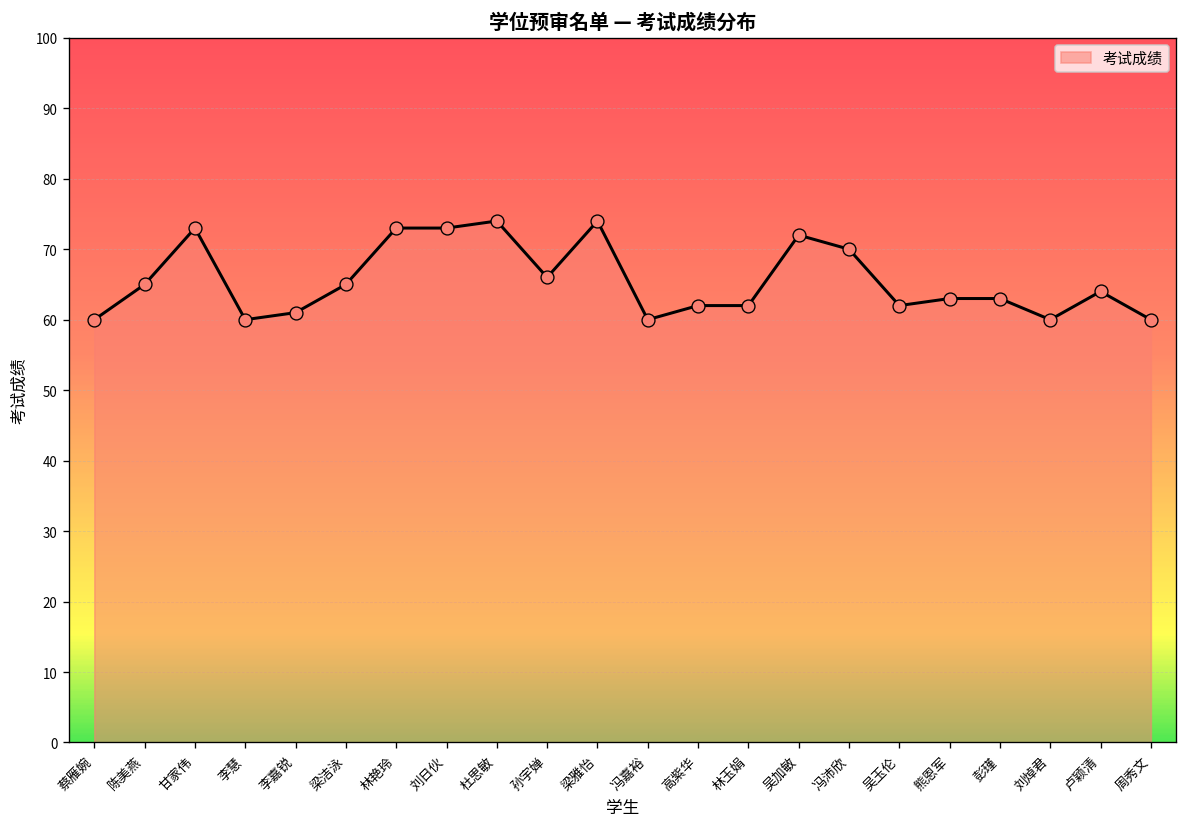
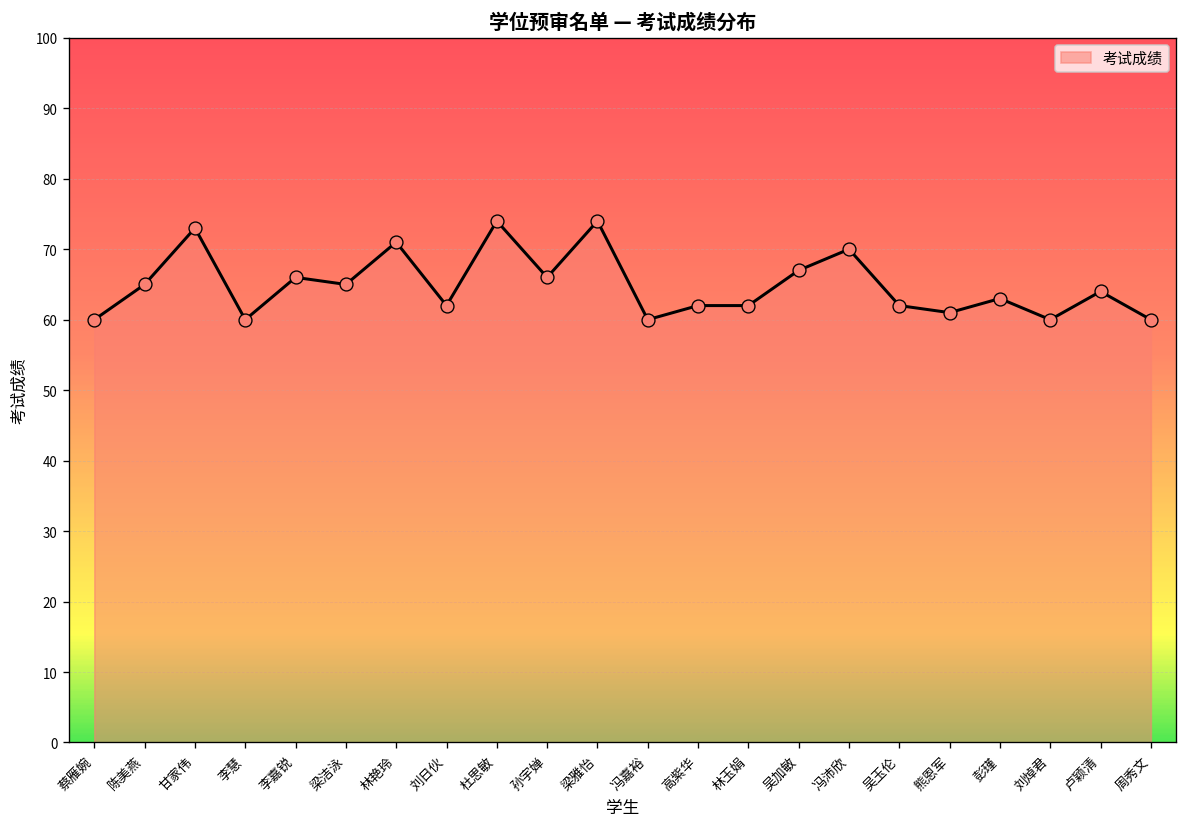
  {
    "蔡雁婉": 60,
    "陈美燕": 65,
    "甘家伟": 73,
    "李慧": 60,
-   "李嘉锐": 61,
+   "李嘉锐": 66,
    "梁洁泳": 65,
-   "林艳玲": 73,
-   "刘日伙": 73,
+   "林艳玲": 71,
+   "刘日伙": 62,
    "杜思敏": 74,
    "孙宇婵": 66,
    "梁雅怡": 74,
    "冯嘉裕": 60,
    "高紫华": 62,
    "林玉娟": 62,
-   "吴加敏": 72,
+   "吴加敏": 67,
    "冯沛欣": 70,
    "吴玉伦": 62,
-   "熊恩军": 63,
+   "熊恩军": 61,
    "彭瑾": 63,
    "刘焯君": 60,
    "卢颖清": 64,
    "周秀文": 60
  }
